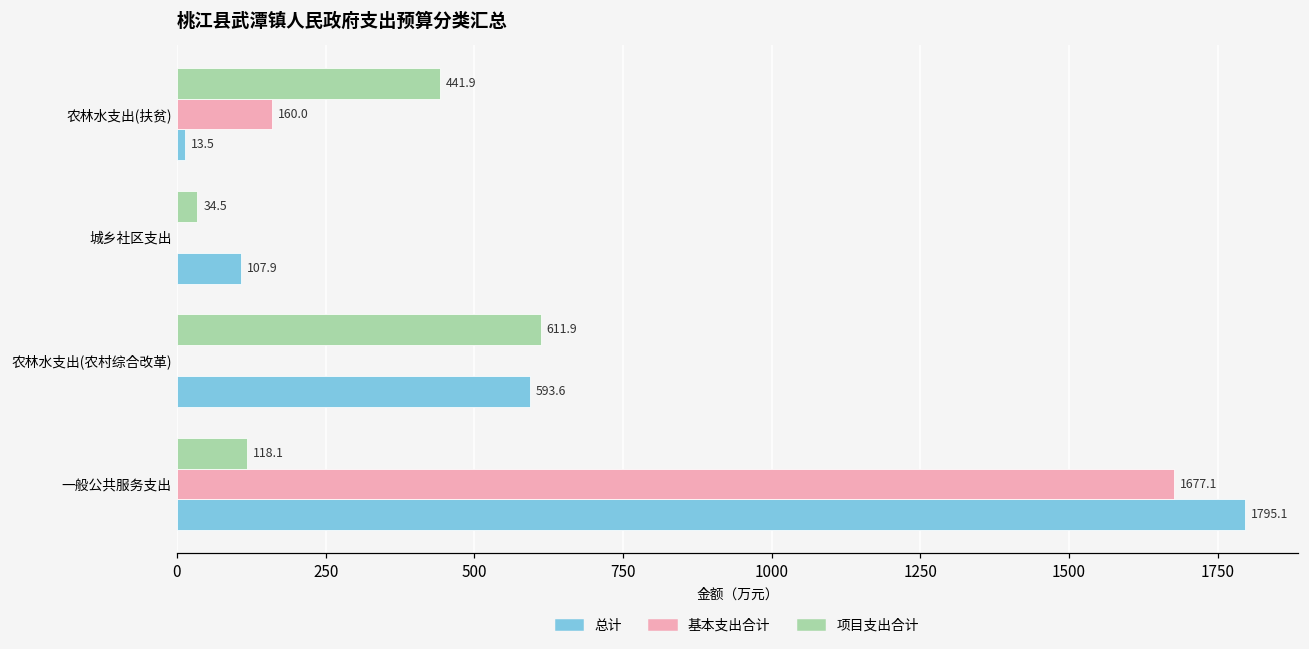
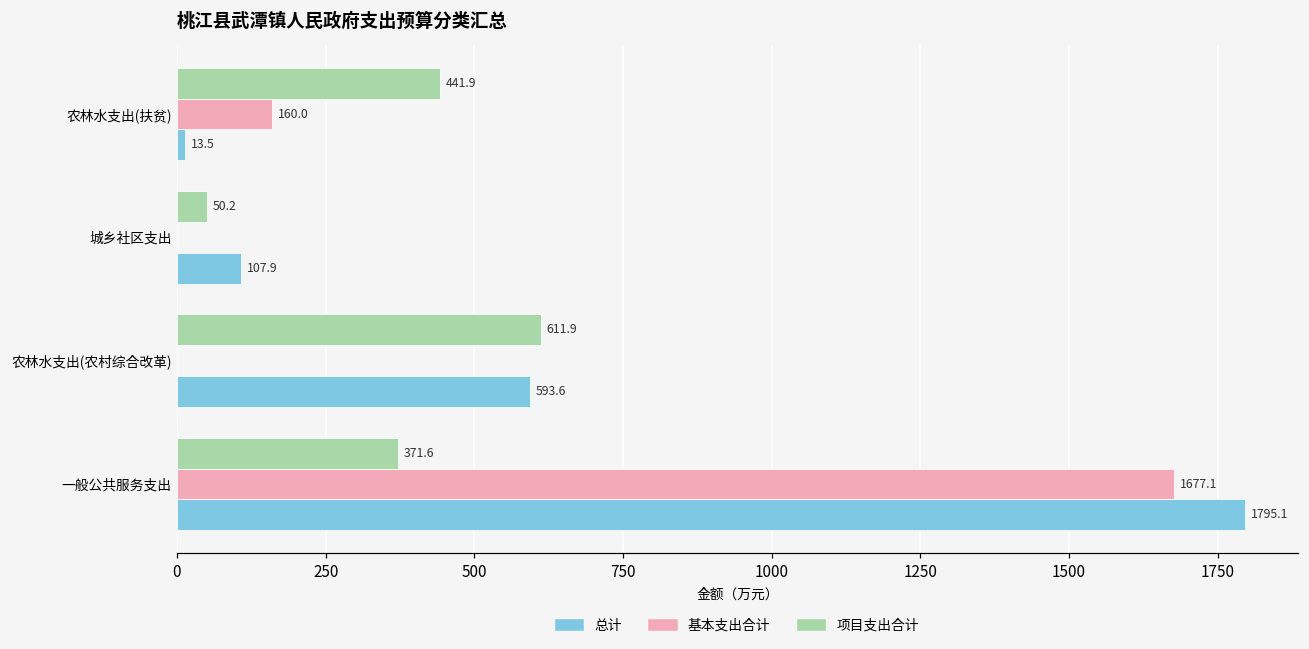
  {
    "总计": {
      "农林水支出(扶贫)": 13.5,
      "城乡社区支出": 107.9,
      "农林水支出(农村综合改革)": 593.6,
      "一般公共服务支出": 1795.1
    },
    "基本支出合计": {
      "农林水支出(扶贫)": 160.0,
      "一般公共服务支出": 1677.1
    },
    "项目支出合计": {
      "农林水支出(扶贫)": 441.9,
-     "城乡社区支出": 34.5,
+     "城乡社区支出": 50.2,
      "农林水支出(农村综合改革)": 611.9,
-     "一般公共服务支出": 118.1
+     "一般公共服务支出": 371.6
    }
  }
